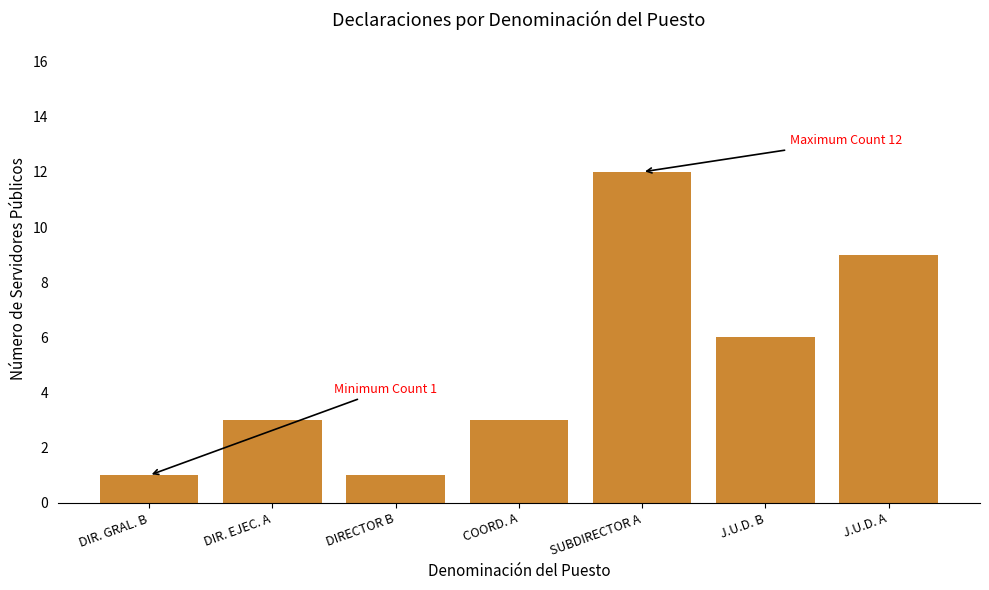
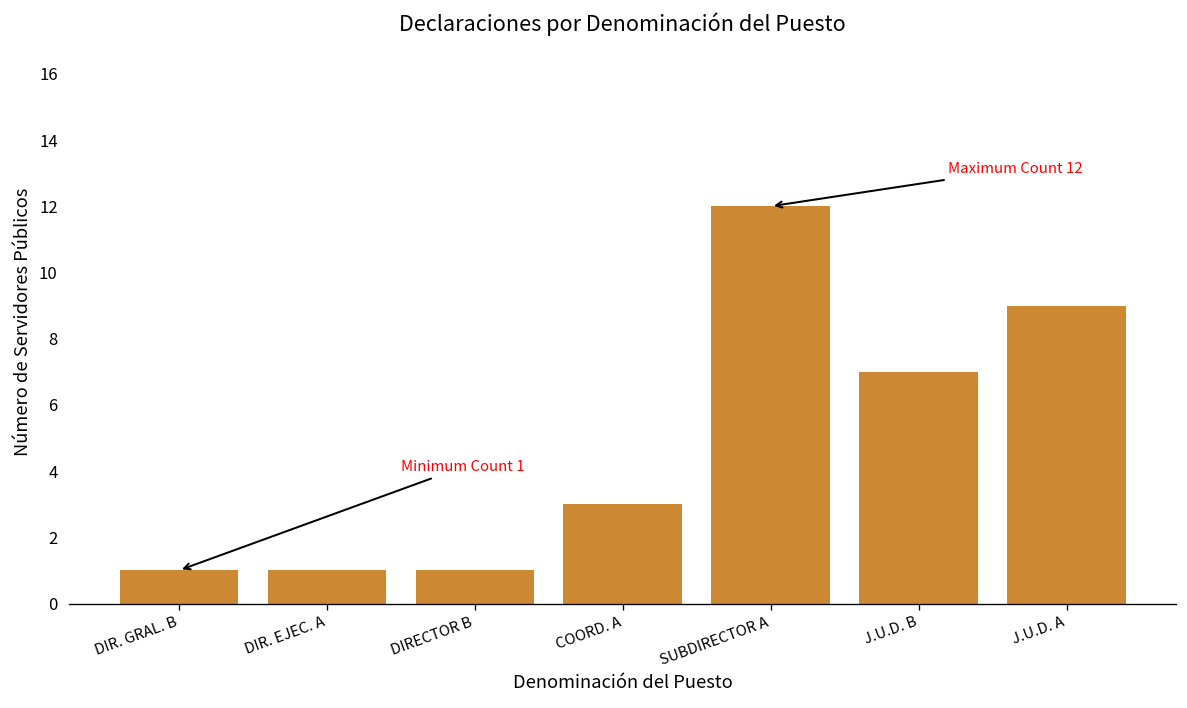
  {
    "DIR. GRAL. B": 1,
-   "DIR. EJEC. A": 3,
+   "DIR. EJEC. A": 1,
    "COORD. A": 3,
-   "J.U.D. B": 6,
+   "J.U.D. B": 7,
    "J.U.D. A": 9
  }
